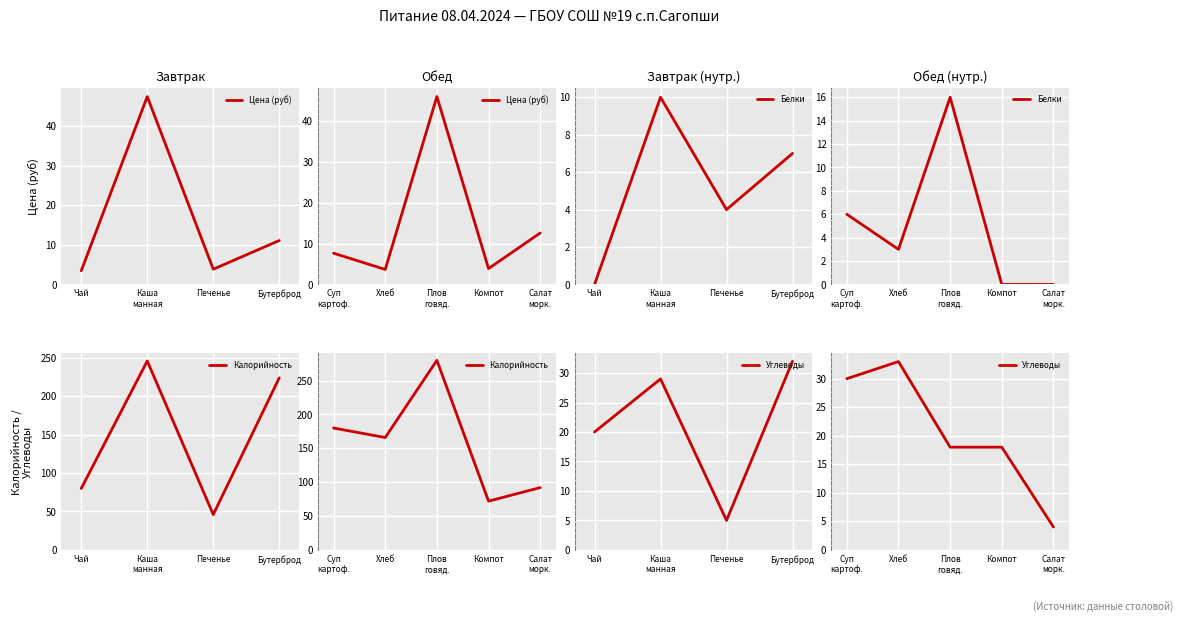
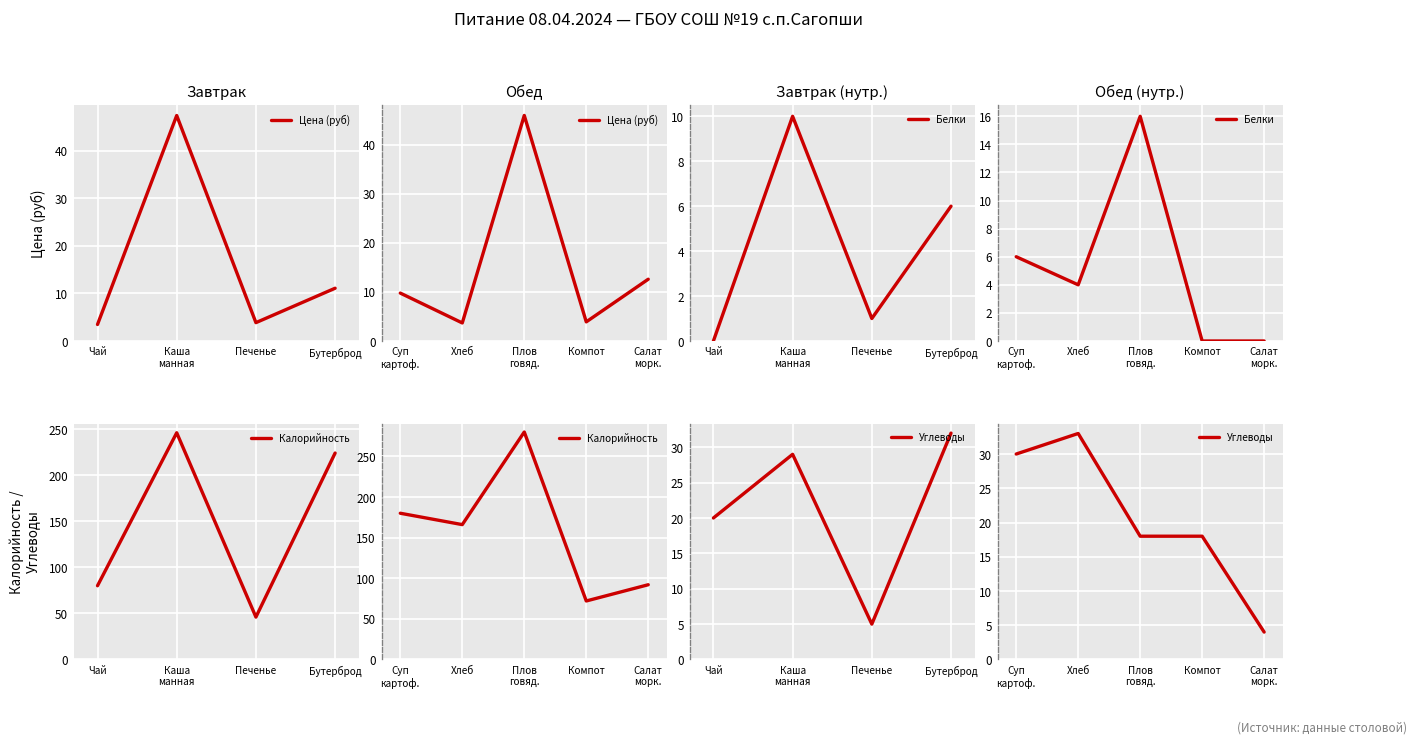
  {
    "Завтрак": {
      "Чай": 3,
      "Каша манная": 47,
      "Печенье": 4,
      "Бутерброд": 11
    },
    "Обед": {
-     "Суп картоф.": 8,
+     "Суп картоф.": 10,
      "Хлеб": 4,
      "Плов говяд.": 46,
      "Компот": 4,
      "Салат морк.": 13
    },
    "Завтрак (нутр.)": {
      "Чай": 0,
      "Каша манная": 10,
-     "Печенье": 4,
-     "Бутерброд": 7
+     "Печенье": 1,
+     "Бутерброд": 6
    },
    "Обед (нутр.)": {
      "Суп картоф.": 6,
-     "Хлеб": 3,
+     "Хлеб": 4,
      "Плов говяд.": 16,
      "Компот": 0,
      "Салат морк.": 0
    }
  }
